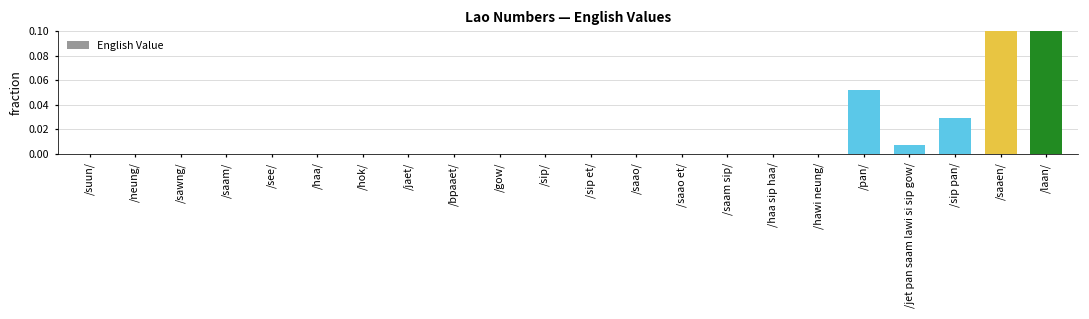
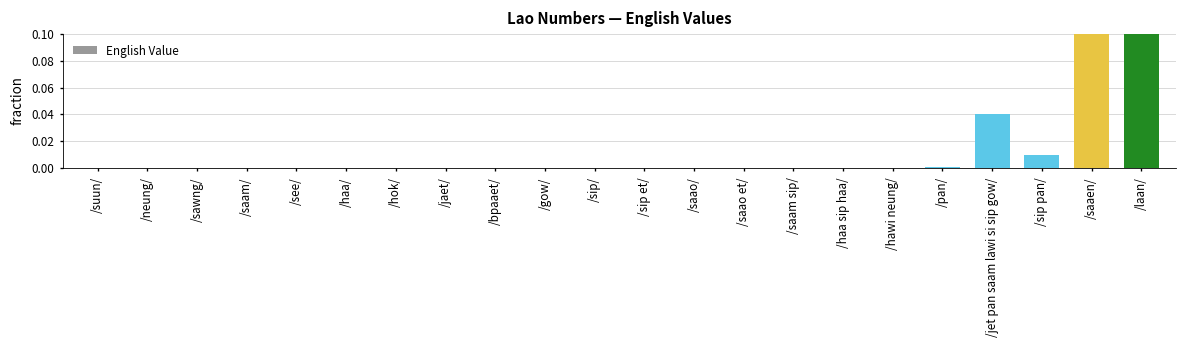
  {
    "/suun/": 0.000,
-   "/pan/": 0.052,
-   "/jet pan saam lawi si sip gow/": 0.007,
-   "/sip pan/": 0.029,
+   "/pan/": 0.001,
+   "/jet pan saam lawi si sip gow/": 0.040,
+   "/sip pan/": 0.010,
    "/saaen/": 0.100
  }
